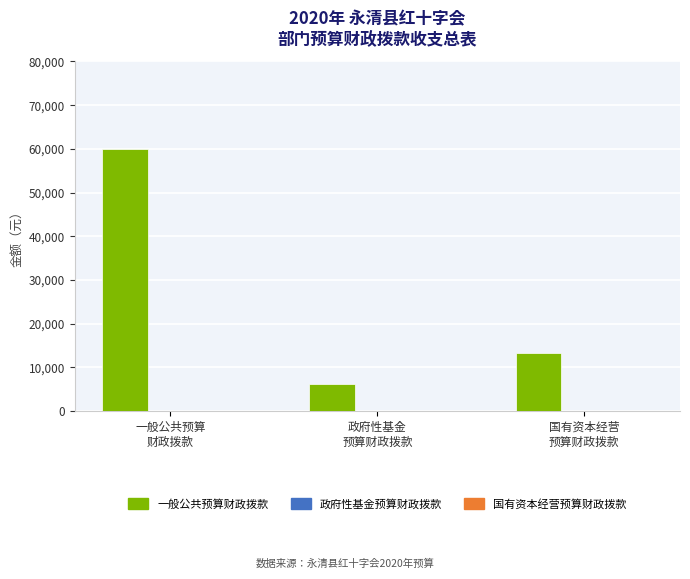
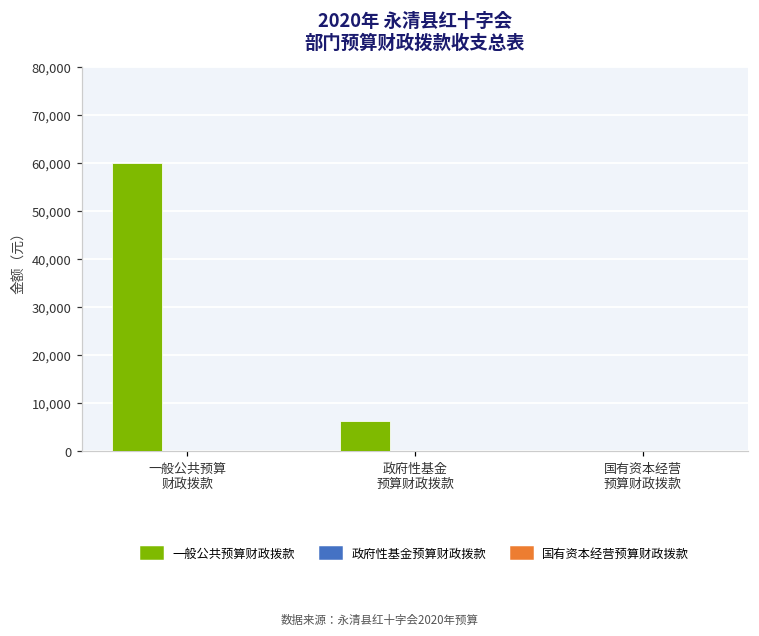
  {
    "一般公共预算财政拨款": {
      "一般公共预算 财政拨款": "60,000",
      "政府性基金 预算财政拨款": "6,000",
-     "国有资本经营 预算财政拨款": "13,000"
+     "国有资本经营 预算财政拨款": "0"
    },
    "政府性基金预算财政拨款": {
      "一般公共预算 财政拨款": "0",
      "政府性基金 预算财政拨款": "0",
      "国有资本经营 预算财政拨款": "0"
    },
    "国有资本经营预算财政拨款": {
      "一般公共预算 财政拨款": "0",
      "政府性基金 预算财政拨款": "0",
      "国有资本经营 预算财政拨款": "0"
    }
  }
